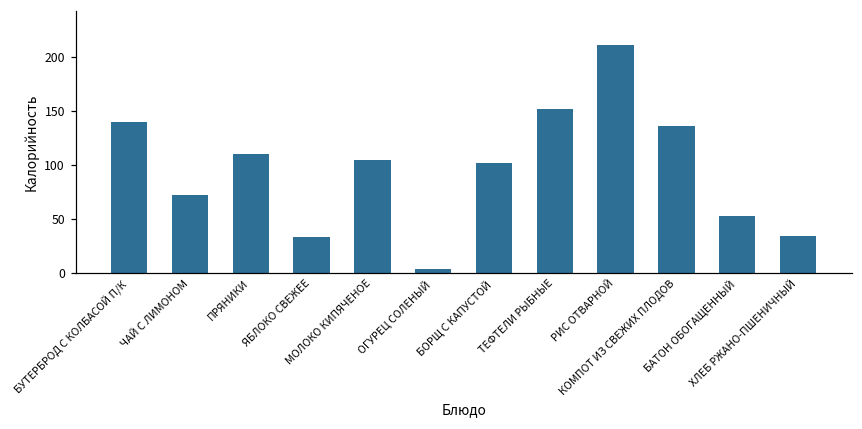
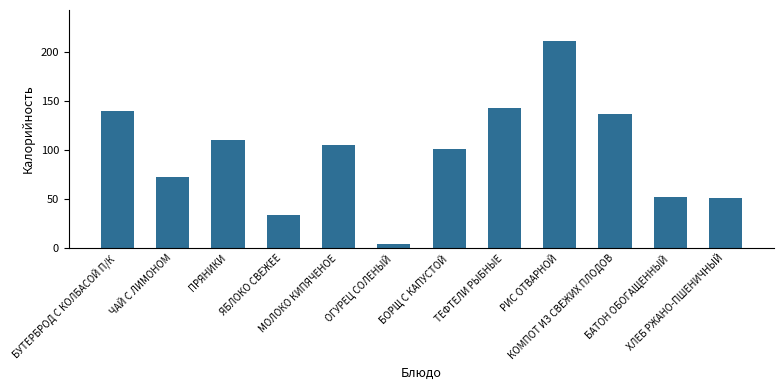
  {
    "БУТЕРБРОД С КОЛБАСОЙ П/К": 140,
    "ЧАЙ С ЛИМОНОМ": 70,
    "ПРЯНИКИ": 110,
    "ЯБЛОКО СВЕЖЕЕ": 30,
    "МОЛОКО КИПЯЧЕНОЕ": 100,
    "ОГУРЕЦ СОЛЕНЫЙ": 0,
    "БОРЩ С КАПУСТОЙ": 100,
-   "ТЕФТЕЛИ РЫБНЫЕ": 150,
+   "ТЕФТЕЛИ РЫБНЫЕ": 140,
    "РИС ОТВАРНОЙ": 210,
    "КОМПОТ ИЗ СВЕЖИХ ПЛОДОВ": 140,
    "БАТОН ОБОГАЩЕННЫЙ": 50,
-   "ХЛЕБ РЖАНО-ПШЕНИЧНЫЙ": 30
+   "ХЛЕБ РЖАНО-ПШЕНИЧНЫЙ": 50
  }
